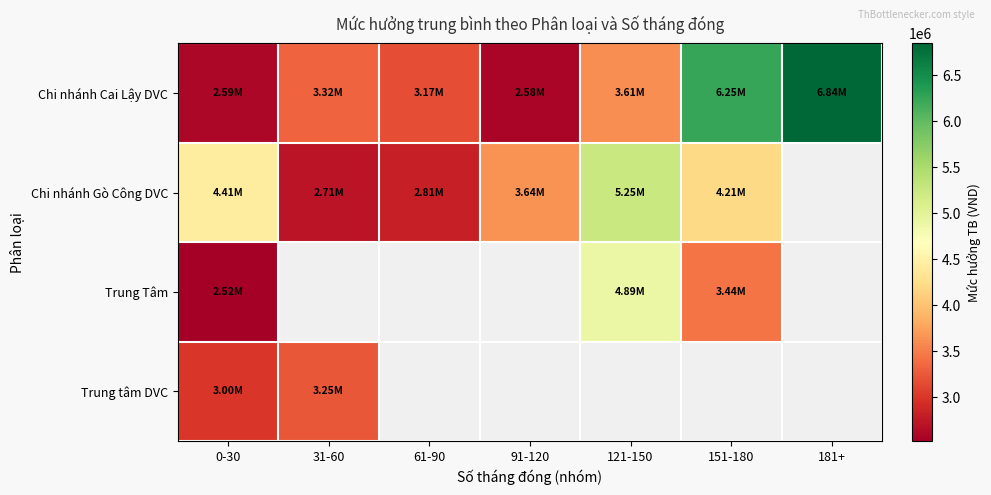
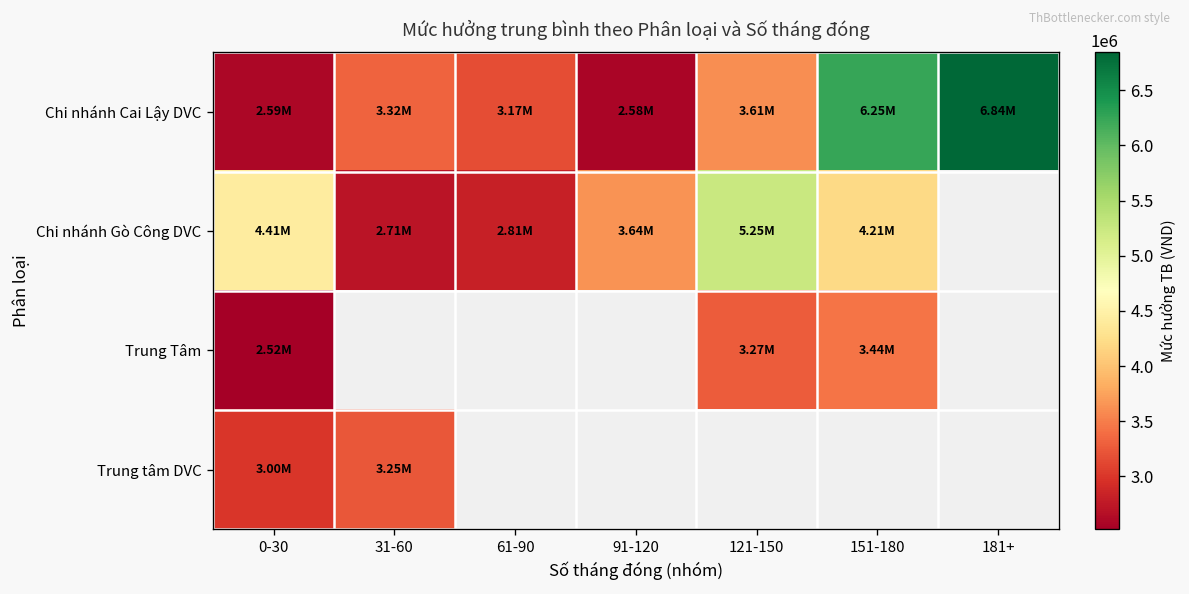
  {
    "Chi nhánh Cai Lậy DVC": {
      "0-30": "2.59M",
      "31-60": "3.32M",
      "61-90": "3.17M",
      "91-120": "2.58M",
      "121-150": "3.61M",
      "151-180": "6.25M",
      "181+": "6.84M"
    },
    "Chi nhánh Gò Công DVC": {
      "0-30": "4.41M",
      "31-60": "2.71M",
      "61-90": "2.81M",
      "91-120": "3.64M",
      "121-150": "5.25M",
      "151-180": "4.21M"
    },
    "Trung Tâm": {
      "0-30": "2.52M",
-     "121-150": "4.89M",
+     "121-150": "3.27M",
      "151-180": "3.44M"
    },
    "Trung tâm DVC": {
      "0-30": "3.00M",
      "31-60": "3.25M"
    }
  }
